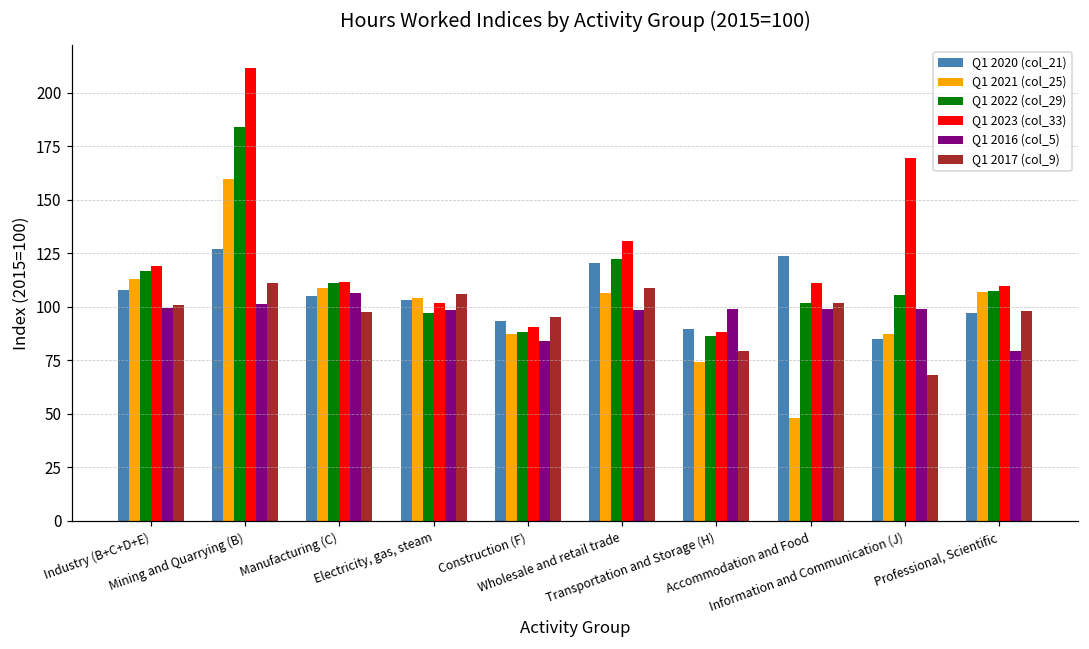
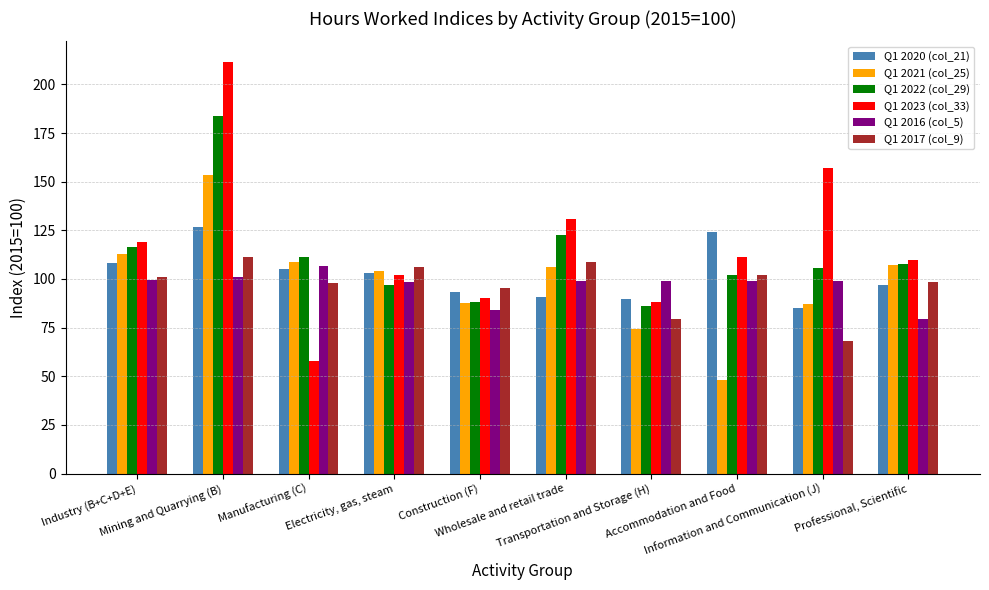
  {
    "Q1 2020 (col_21)": {
      "Industry (B+C+D+E)": 108,
      "Mining and Quarrying (B)": 127,
      "Manufacturing (C)": 105,
      "Electricity, gas, steam": 103,
      "Construction (F)": 93,
-     "Wholesale and retail trade": 120,
+     "Wholesale and retail trade": 91,
      "Transportation and Storage (H)": 90,
      "Accommodation and Food": 124,
      "Information and Communication (J)": 85,
      "Professional, Scientific": 97
    },
    "Q1 2021 (col_25)": {
      "Industry (B+C+D+E)": 113,
-     "Mining and Quarrying (B)": 160,
+     "Mining and Quarrying (B)": 154,
      "Manufacturing (C)": 109,
      "Electricity, gas, steam": 104,
      "Construction (F)": 87,
      "Wholesale and retail trade": 106,
      "Transportation and Storage (H)": 74,
      "Accommodation and Food": 48,
      "Information and Communication (J)": 87,
      "Professional, Scientific": 107
    },
    "Q1 2022 (col_29)": {
      "Industry (B+C+D+E)": 117,
      "Mining and Quarrying (B)": 184,
      "Manufacturing (C)": 111,
      "Electricity, gas, steam": 97,
      "Construction (F)": 88,
      "Wholesale and retail trade": 122,
      "Transportation and Storage (H)": 86,
      "Accommodation and Food": 102,
      "Information and Communication (J)": 106,
      "Professional, Scientific": 108
    },
    "Q1 2023 (col_33)": {
      "Industry (B+C+D+E)": 119,
      "Mining and Quarrying (B)": 212,
-     "Manufacturing (C)": 111,
+     "Manufacturing (C)": 58,
      "Electricity, gas, steam": 102,
      "Construction (F)": 90,
      "Wholesale and retail trade": 131,
      "Transportation and Storage (H)": 88,
      "Accommodation and Food": 111,
-     "Information and Communication (J)": 169,
+     "Information and Communication (J)": 157,
      "Professional, Scientific": 110
    },
    "Q1 2016 (col_5)": {
      "Industry (B+C+D+E)": 99,
      "Mining and Quarrying (B)": 101,
      "Manufacturing (C)": 106,
      "Electricity, gas, steam": 99,
      "Construction (F)": 84,
      "Wholesale and retail trade": 99,
      "Transportation and Storage (H)": 99,
      "Accommodation and Food": 99,
      "Information and Communication (J)": 99,
      "Professional, Scientific": 80
    },
    "Q1 2017 (col_9)": {
      "Industry (B+C+D+E)": 101,
      "Mining and Quarrying (B)": 111,
      "Manufacturing (C)": 98,
      "Electricity, gas, steam": 106,
      "Construction (F)": 95,
      "Wholesale and retail trade": 109,
      "Transportation and Storage (H)": 79,
      "Accommodation and Food": 102,
      "Information and Communication (J)": 68,
      "Professional, Scientific": 98
    }
  }
